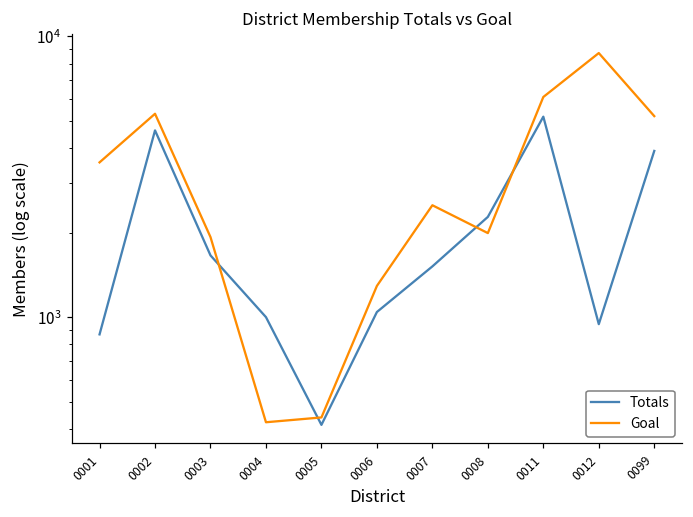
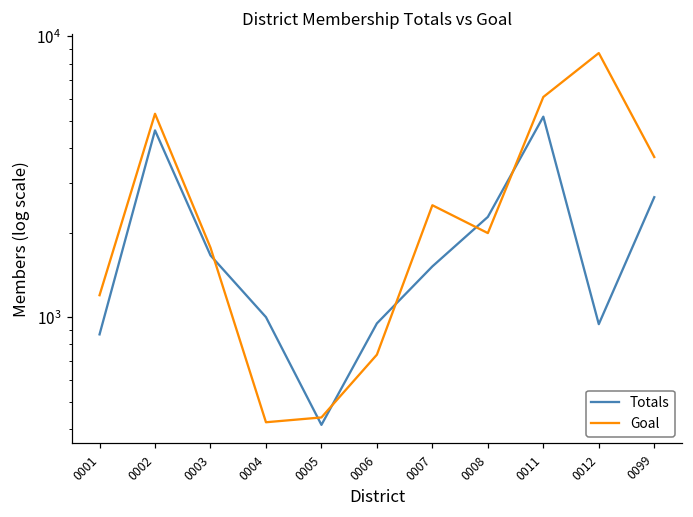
  {
    "Totals": {
      "0001": 870,
      "0002": 4600,
      "0003": 1700,
      "0004": 1000,
      "0005": 410,
-     "0006": 1040,
+     "0006": 950,
      "0007": 1500,
      "0008": 2300,
      "0011": 5200,
      "0012": 950,
-     "0099": 3900
+     "0099": 2700
    },
    "Goal": {
-     "0001": 3600,
+     "0001": 1200,
      "0002": 5300,
-     "0003": 1900,
+     "0003": 1800,
      "0004": 420,
      "0005": 440,
-     "0006": 1300,
+     "0006": 740,
      "0007": 2500,
      "0008": 2000,
      "0011": 6100,
      "0012": 8700,
-     "0099": 5200
+     "0099": 3700
    }
  }
